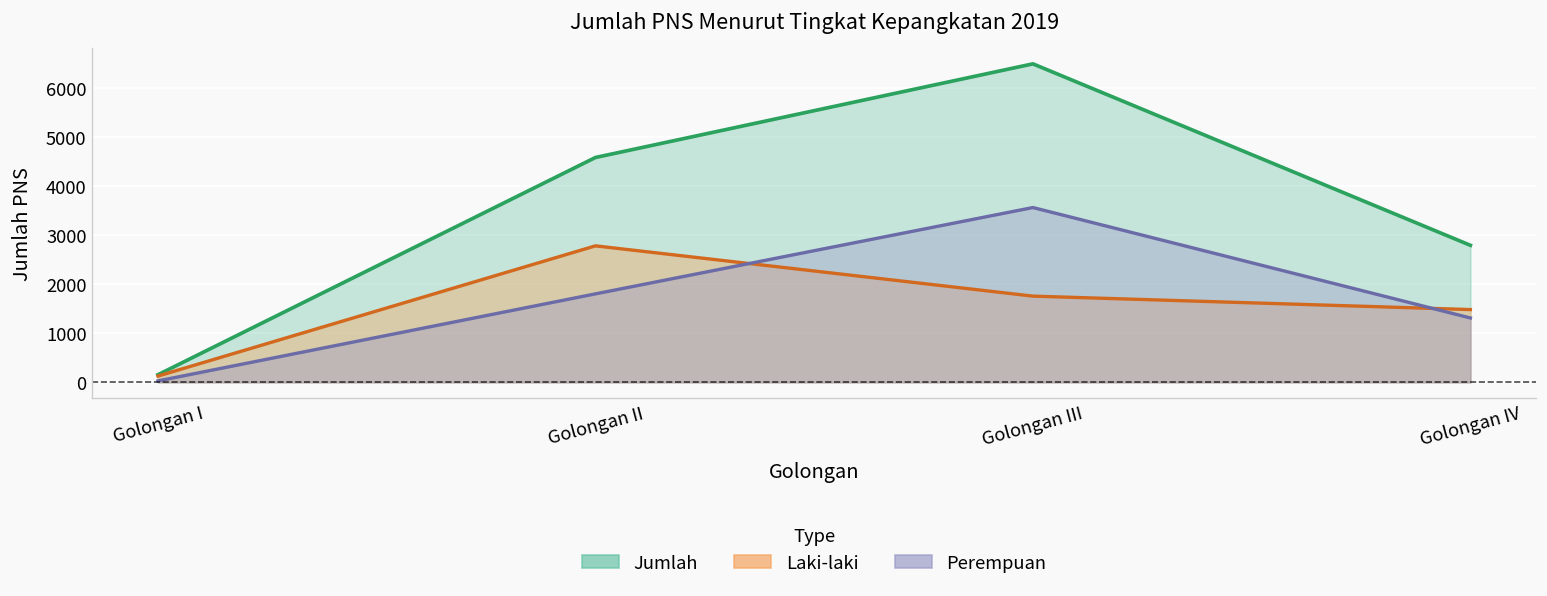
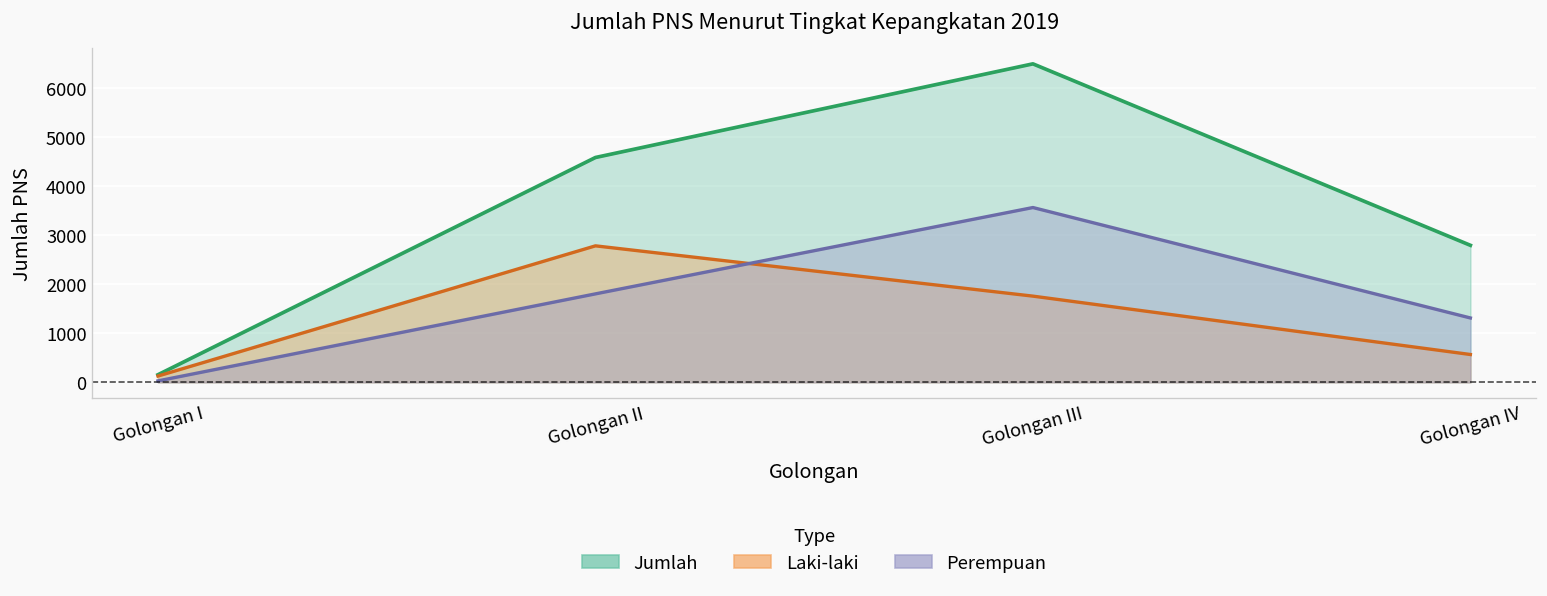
  {
    "Laki-laki": {
      "Golongan II": 2800,
      "Golongan III": 1800,
-     "Golongan IV": 1500
+     "Golongan IV": 600
    }
  }
